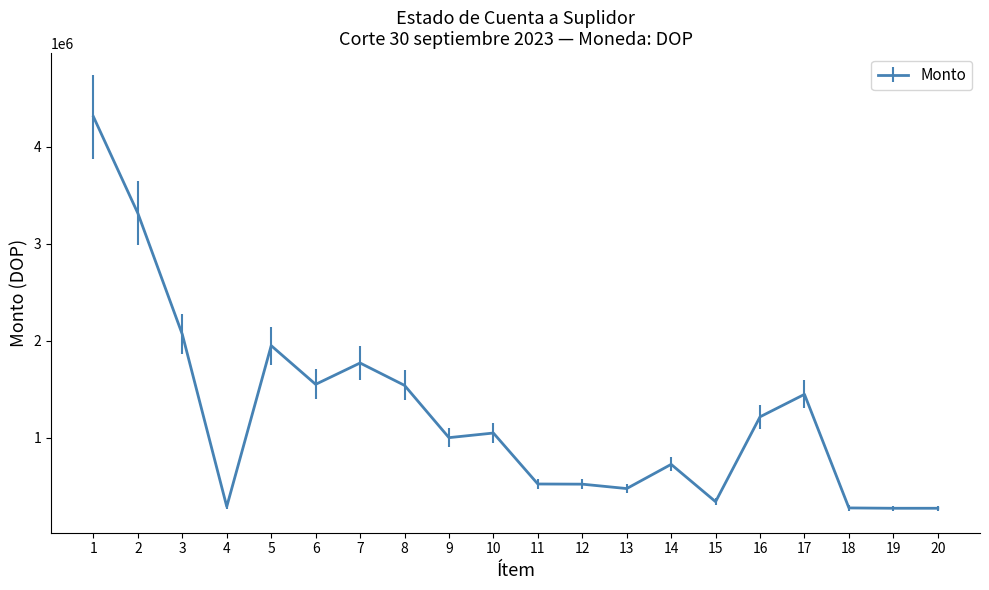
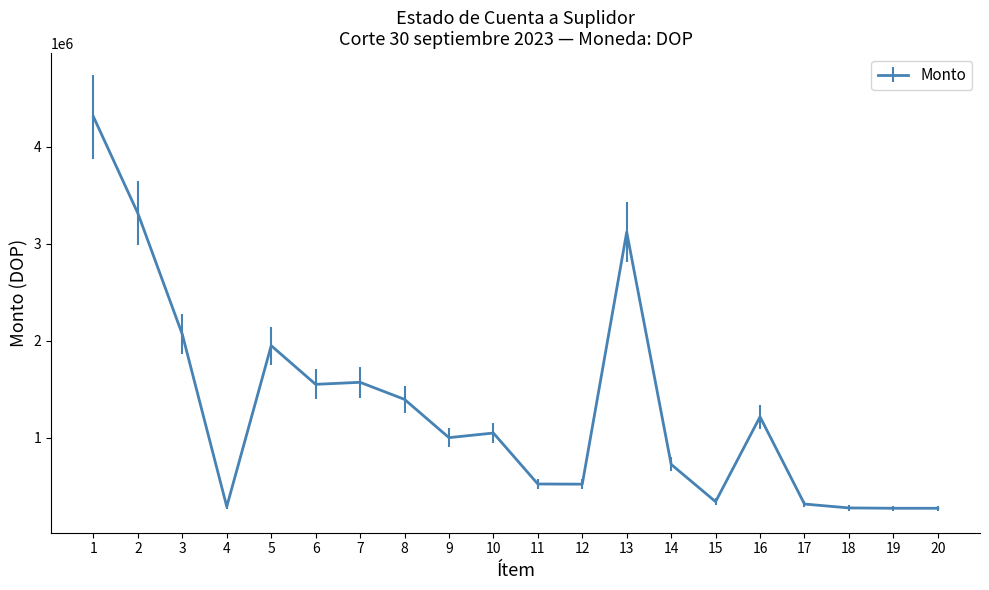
  {
    "1": 4300000,
    "2": 3300000,
    "3": 2100000,
    "4": 300000,
    "5": 2000000,
    "6": 1600000,
-   "7": 1800000,
-   "8": 1500000,
+   "7": 1600000,
+   "8": 1400000,
    "9": 1000000,
    "10": 1100000,
    "11": 500000,
    "12": 500000,
-   "13": 500000,
+   "13": 3100000,
    "14": 700000,
    "15": 300000,
    "16": 1200000,
-   "17": 1400000,
+   "17": 300000,
    "18": 300000,
    "19": 300000,
    "20": 300000
  }
